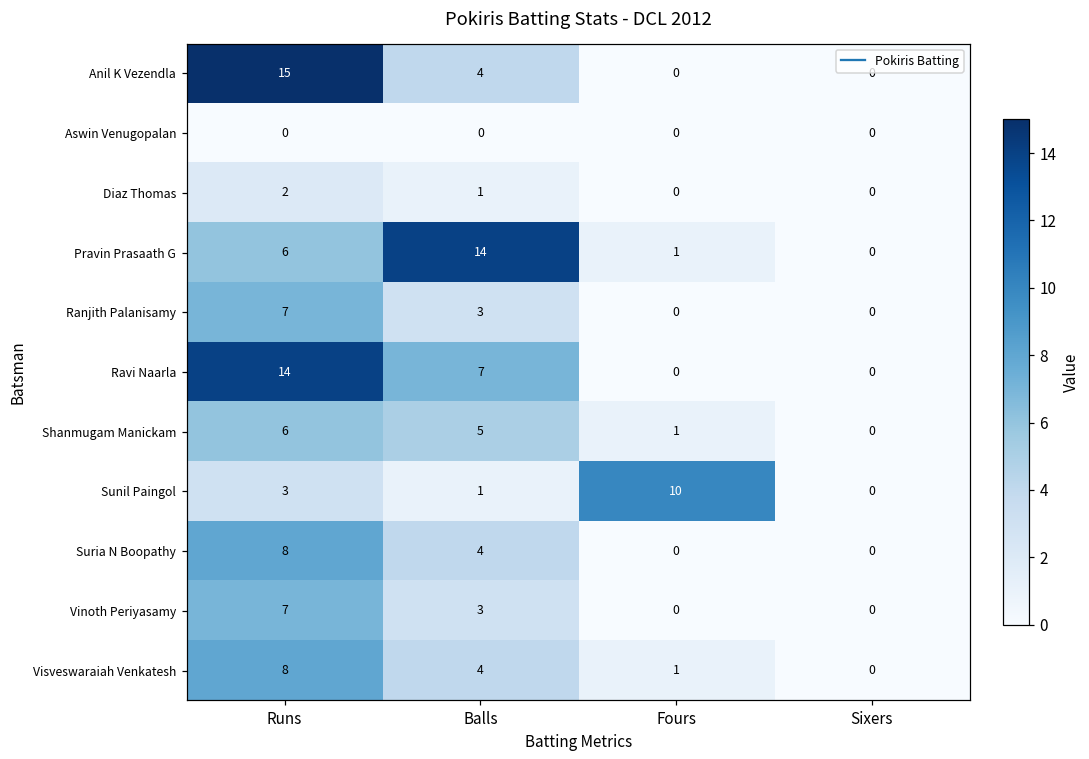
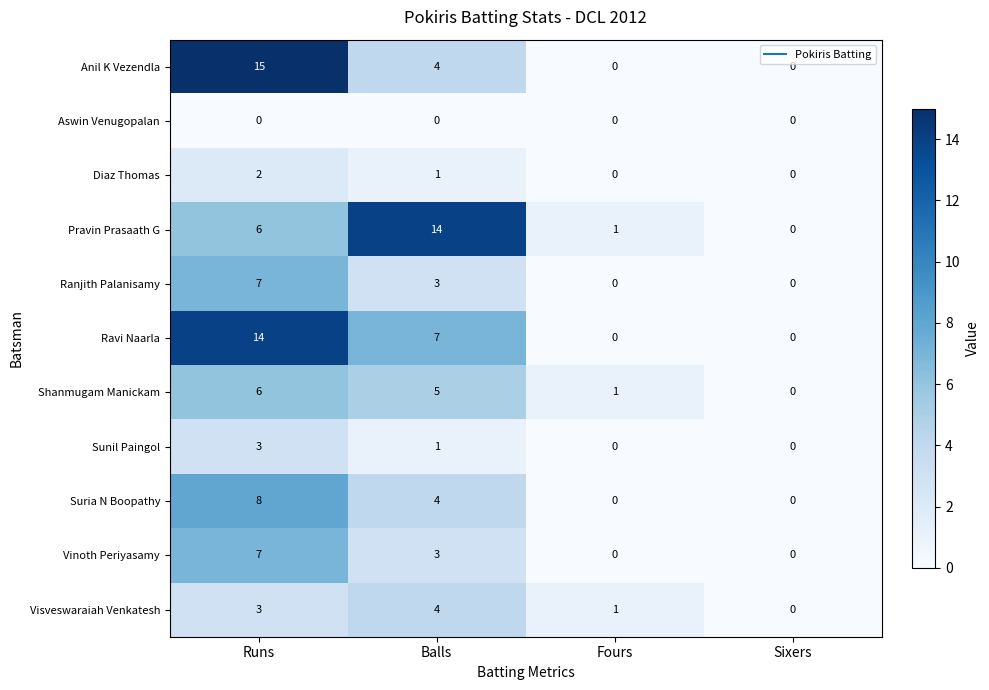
  {
    "Anil K Vezendla": {
      "Runs": 15,
      "Balls": 4,
      "Fours": 0
    },
    "Aswin Venugopalan": {
      "Runs": 0,
      "Balls": 0,
      "Fours": 0,
      "Sixers": 0
    },
    "Diaz Thomas": {
      "Runs": 2,
      "Balls": 1,
      "Fours": 0,
      "Sixers": 0
    },
    "Pravin Prasaath G": {
      "Runs": 6,
      "Balls": 14,
      "Fours": 1,
      "Sixers": 0
    },
    "Ranjith Palanisamy": {
      "Runs": 7,
      "Balls": 3,
      "Fours": 0,
      "Sixers": 0
    },
    "Ravi Naarla": {
      "Runs": 14,
      "Balls": 7,
      "Fours": 0,
      "Sixers": 0
    },
    "Shanmugam Manickam": {
      "Runs": 6,
      "Balls": 5,
      "Fours": 1,
      "Sixers": 0
    },
    "Sunil Paingol": {
      "Runs": 3,
      "Balls": 1,
-     "Fours": 10,
+     "Fours": 0,
      "Sixers": 0
    },
    "Suria N Boopathy": {
      "Runs": 8,
      "Balls": 4,
      "Fours": 0,
      "Sixers": 0
    },
    "Vinoth Periyasamy": {
      "Runs": 7,
      "Balls": 3,
      "Fours": 0,
      "Sixers": 0
    },
    "Visveswaraiah Venkatesh": {
-     "Runs": 8,
+     "Runs": 3,
      "Balls": 4,
      "Fours": 1,
      "Sixers": 0
    }
  }
